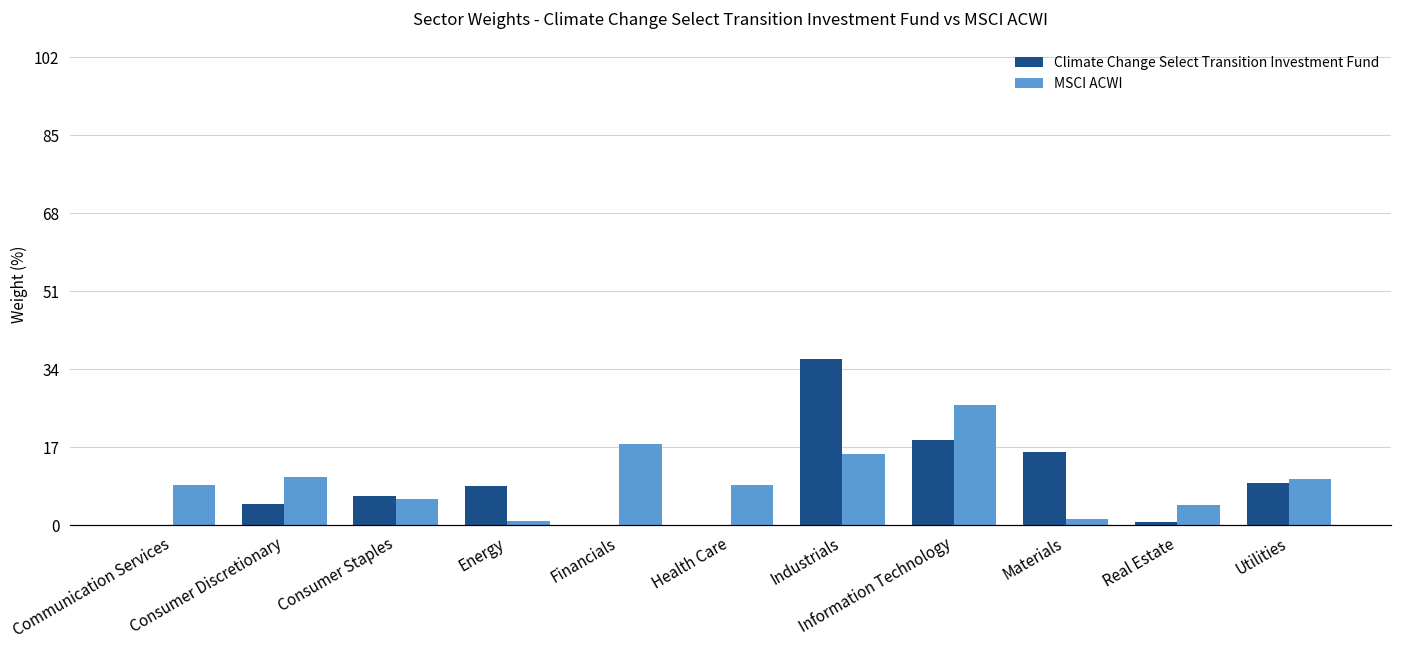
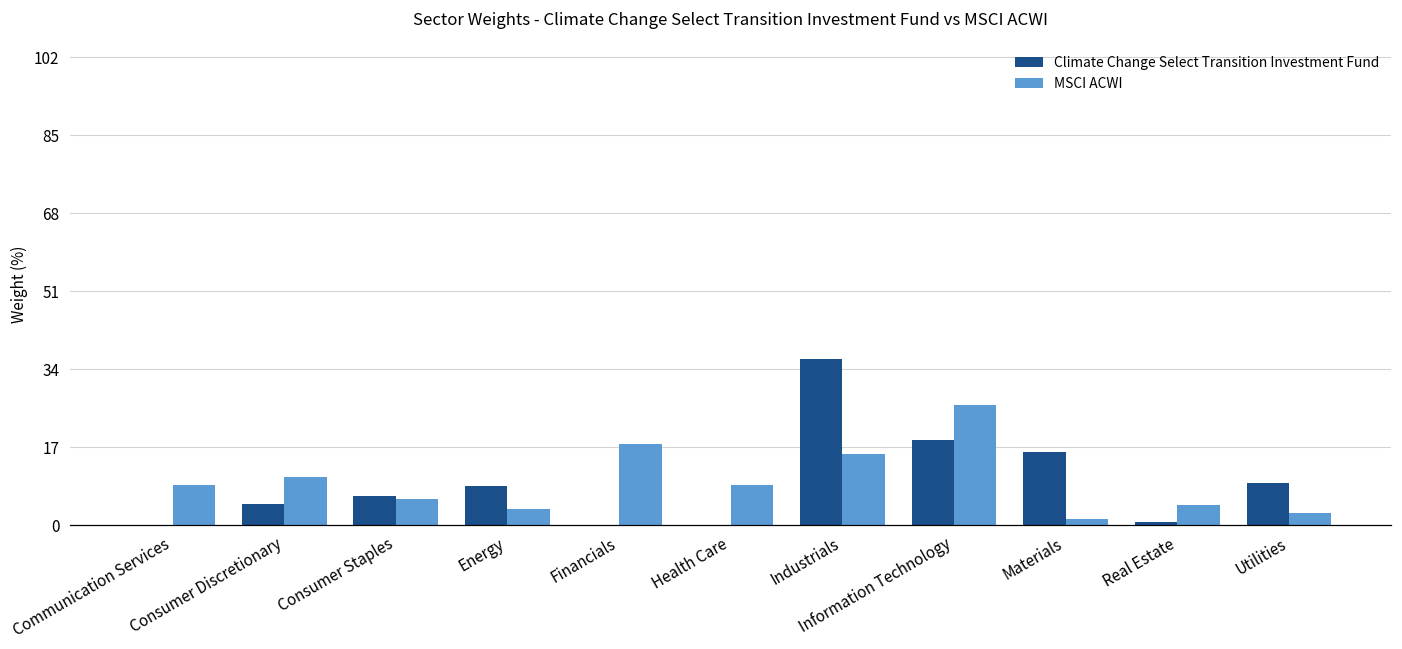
  {
    "Climate Change Select Transition Investment Fund": {
      "Communication Services": 0,
      "Consumer Discretionary": 5,
      "Consumer Staples": 6,
      "Energy": 9,
      "Financials": 0,
      "Health Care": 0,
      "Industrials": 36,
      "Information Technology": 19,
      "Materials": 16,
      "Real Estate": 1,
      "Utilities": 9
    },
    "MSCI ACWI": {
      "Communication Services": 9,
      "Consumer Discretionary": 11,
      "Consumer Staples": 6,
-     "Energy": 1,
+     "Energy": 4,
      "Financials": 18,
      "Health Care": 9,
      "Industrials": 16,
      "Information Technology": 26,
      "Materials": 1,
      "Real Estate": 4,
-     "Utilities": 10
+     "Utilities": 3
    }
  }
